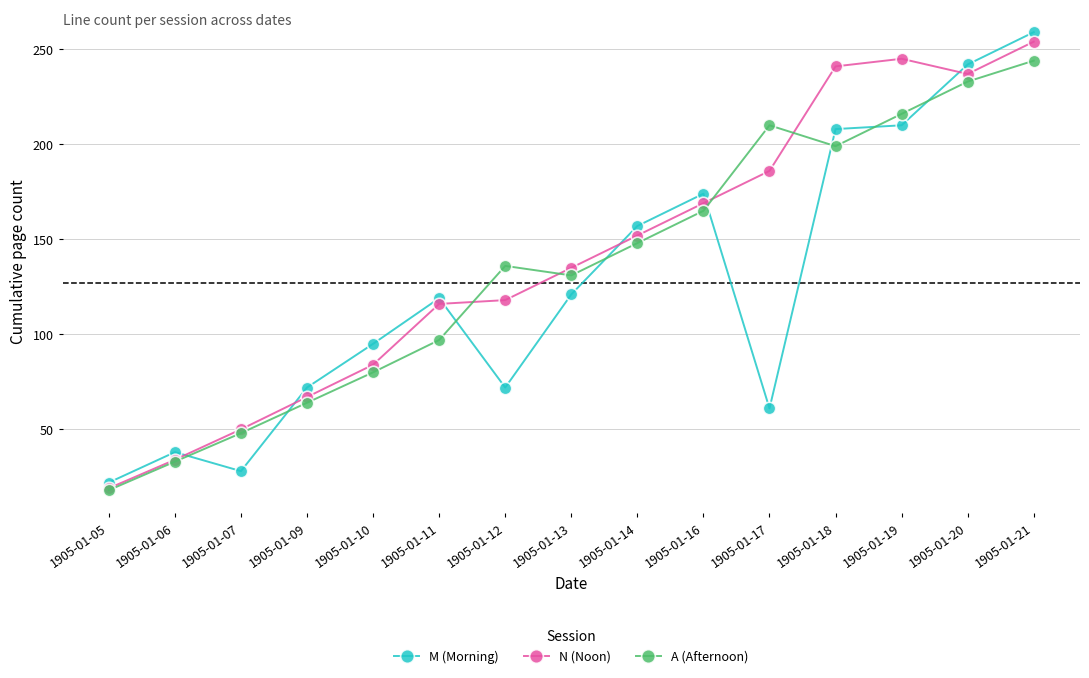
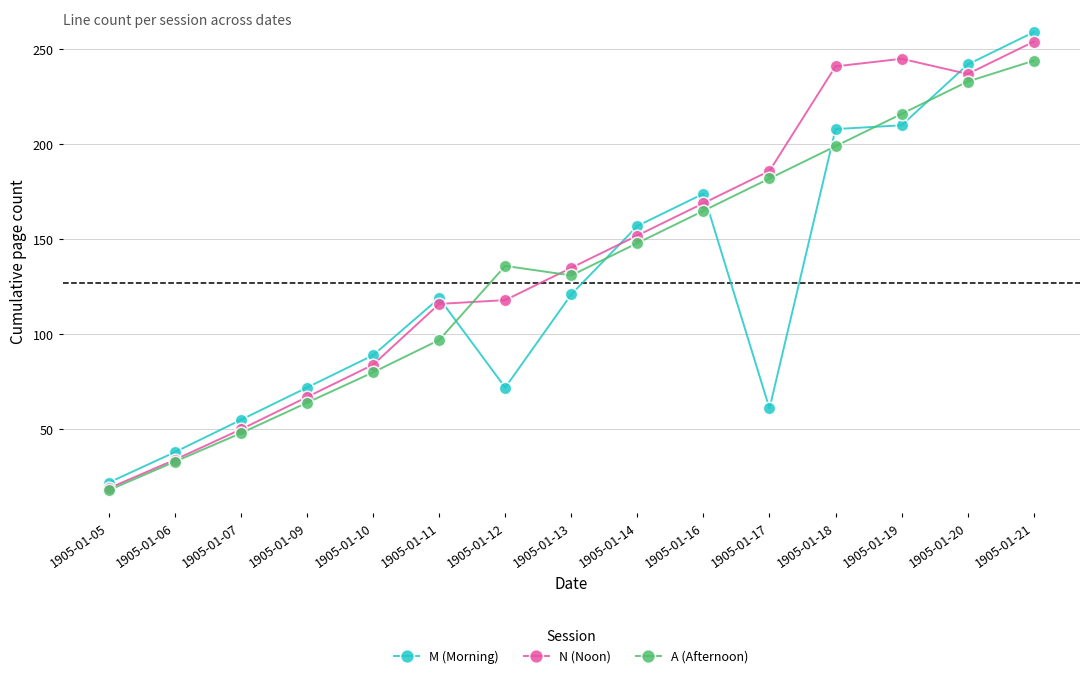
  {
    "M (Morning)": {
      "1905-01-05": 22,
      "1905-01-06": 38,
-     "1905-01-07": 28,
+     "1905-01-07": 55,
      "1905-01-09": 72,
-     "1905-01-10": 95,
+     "1905-01-10": 89,
      "1905-01-11": 119,
      "1905-01-12": 72,
      "1905-01-13": 121,
      "1905-01-14": 157,
      "1905-01-16": 174,
      "1905-01-17": 61,
      "1905-01-18": 208,
      "1905-01-19": 210,
      "1905-01-20": 242,
      "1905-01-21": 259
    },
    "N (Noon)": {
      "1905-01-07": 50,
      "1905-01-09": 67,
      "1905-01-10": 84,
      "1905-01-11": 116,
      "1905-01-12": 118,
      "1905-01-13": 135,
      "1905-01-14": 152,
      "1905-01-16": 169,
      "1905-01-17": 186,
      "1905-01-18": 241,
      "1905-01-19": 245,
      "1905-01-20": 237,
      "1905-01-21": 254
    },
    "A (Afternoon)": {
      "1905-01-07": 48,
      "1905-01-09": 64,
      "1905-01-10": 80,
      "1905-01-11": 97,
      "1905-01-12": 136,
      "1905-01-13": 131,
      "1905-01-14": 148,
      "1905-01-16": 165,
-     "1905-01-17": 210,
+     "1905-01-17": 182,
      "1905-01-18": 199,
      "1905-01-19": 216,
      "1905-01-20": 233,
      "1905-01-21": 244
    }
  }
